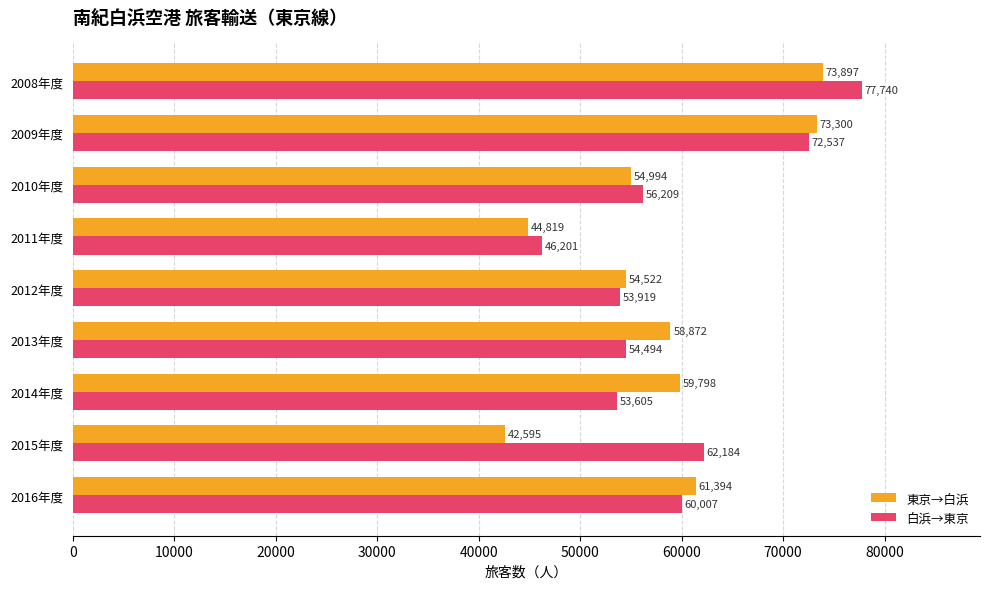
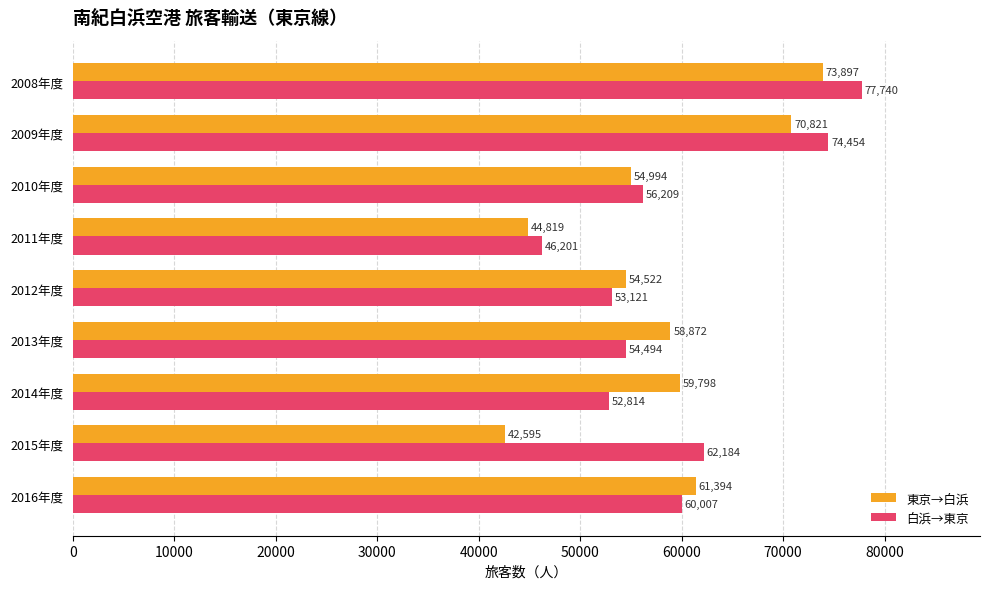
  {
    "東京→白浜": {
      "2008年度": "73,897",
-     "2009年度": "73,300",
+     "2009年度": "70,821",
      "2010年度": "54,994",
      "2011年度": "44,819",
      "2012年度": "54,522",
      "2013年度": "58,872",
      "2014年度": "59,798",
      "2015年度": "42,595",
      "2016年度": "61,394"
    },
    "白浜→東京": {
      "2008年度": "77,740",
-     "2009年度": "72,537",
+     "2009年度": "74,454",
      "2010年度": "56,209",
      "2011年度": "46,201",
-     "2012年度": "53,919",
+     "2012年度": "53,121",
      "2013年度": "54,494",
-     "2014年度": "53,605",
+     "2014年度": "52,814",
      "2015年度": "62,184",
      "2016年度": "60,007"
    }
  }
